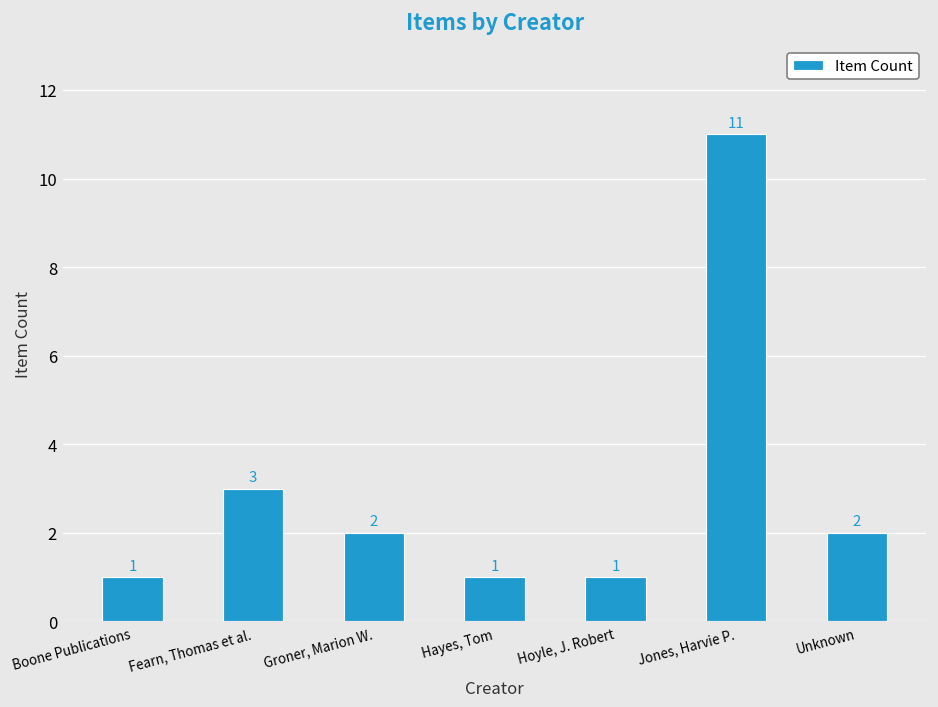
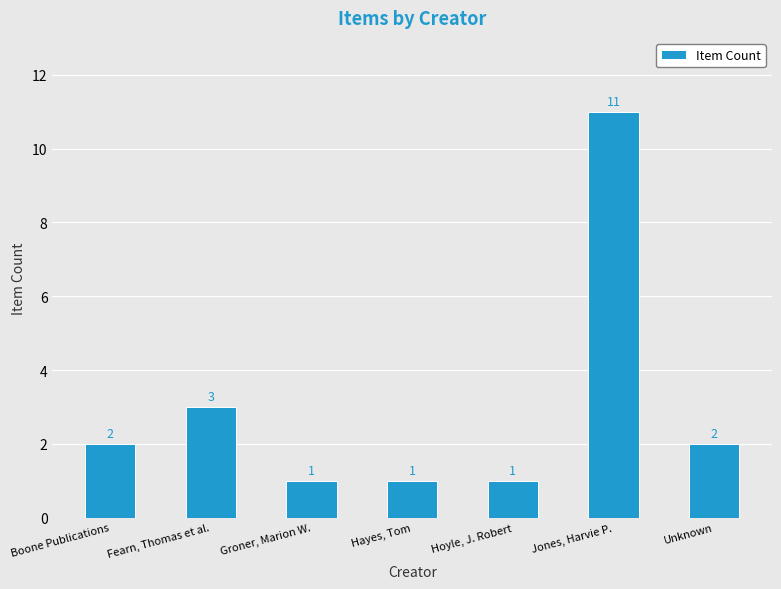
  {
-   "Boone Publications": 1,
+   "Boone Publications": 2,
    "Fearn, Thomas et al.": 3,
-   "Groner, Marion W.": 2,
+   "Groner, Marion W.": 1,
    "Hayes, Tom": 1,
    "Hoyle, J. Robert": 1,
    "Jones, Harvie P.": 11,
    "Unknown": 2
  }
